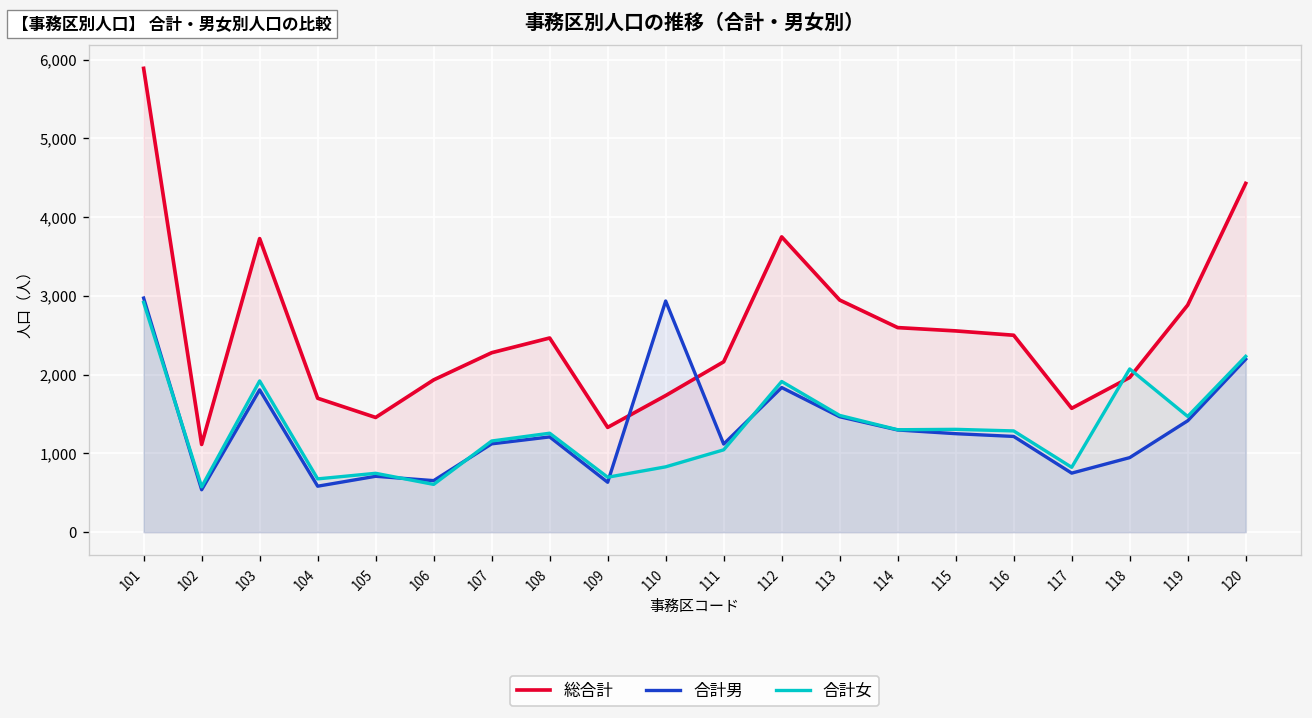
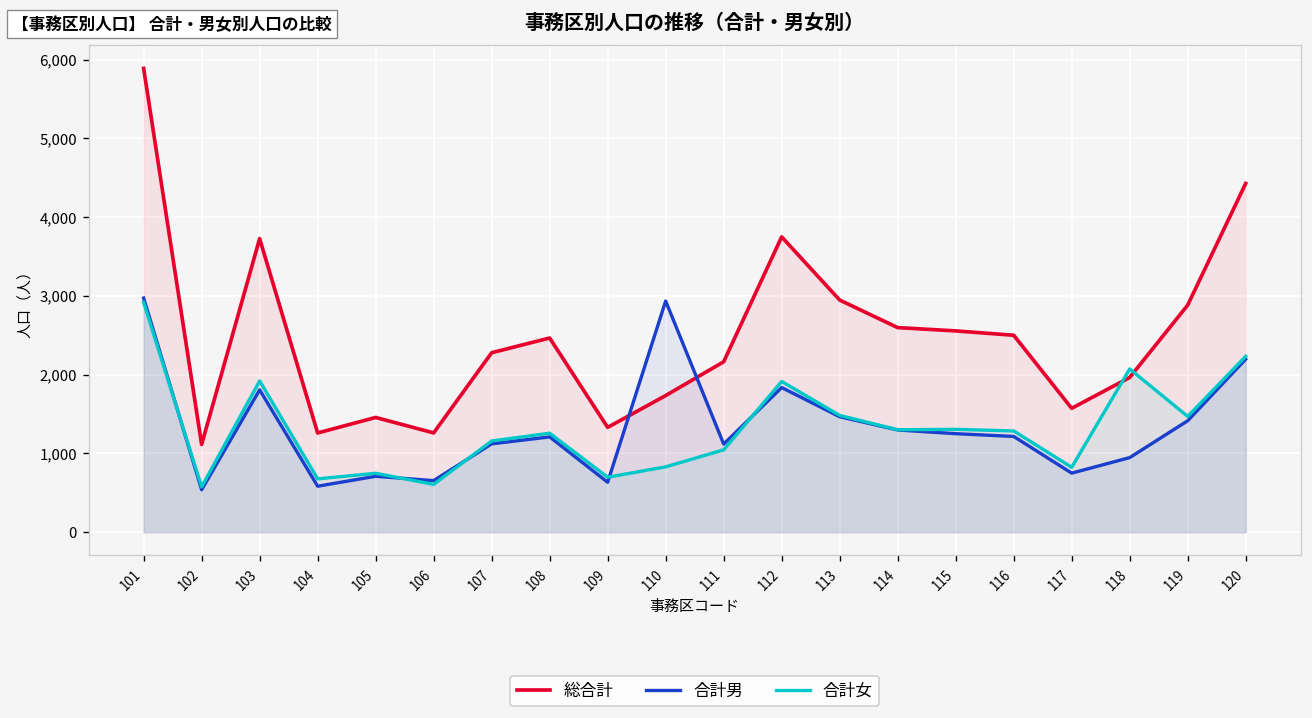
  {
    "総合計": {
      "101": "5,900",
      "102": "1,100",
      "103": "3,700",
-     "104": "1,700",
+     "104": "1,300",
      "105": "1,500",
-     "106": "1,900",
+     "106": "1,300",
      "107": "2,300",
      "108": "2,500",
      "109": "1,300",
      "110": "1,700",
      "111": "2,200",
      "112": "3,700",
      "113": "2,900",
      "114": "2,600",
      "115": "2,600",
      "116": "2,500",
      "117": "1,600",
      "118": "2,000",
      "119": "2,900",
      "120": "4,400"
    },
    "合計男": {
      "101": "3,000",
      "103": "1,800",
      "104": "600",
      "106": "700",
      "108": "1,200",
      "109": "600",
      "110": "2,900",
      "111": "1,100",
      "112": "1,800",
      "115": "1,300",
      "116": "1,200",
      "117": "700",
      "118": "900",
      "119": "1,400"
    },
    "合計女": {
      "101": "2,900",
      "103": "1,900",
      "104": "700",
      "106": "600",
      "108": "1,300",
      "109": "700",
      "110": "800",
      "111": "1,000",
      "112": "1,900",
      "115": "1,300",
      "116": "1,300",
      "117": "800",
      "118": "2,100",
      "119": "1,500"
    }
  }
